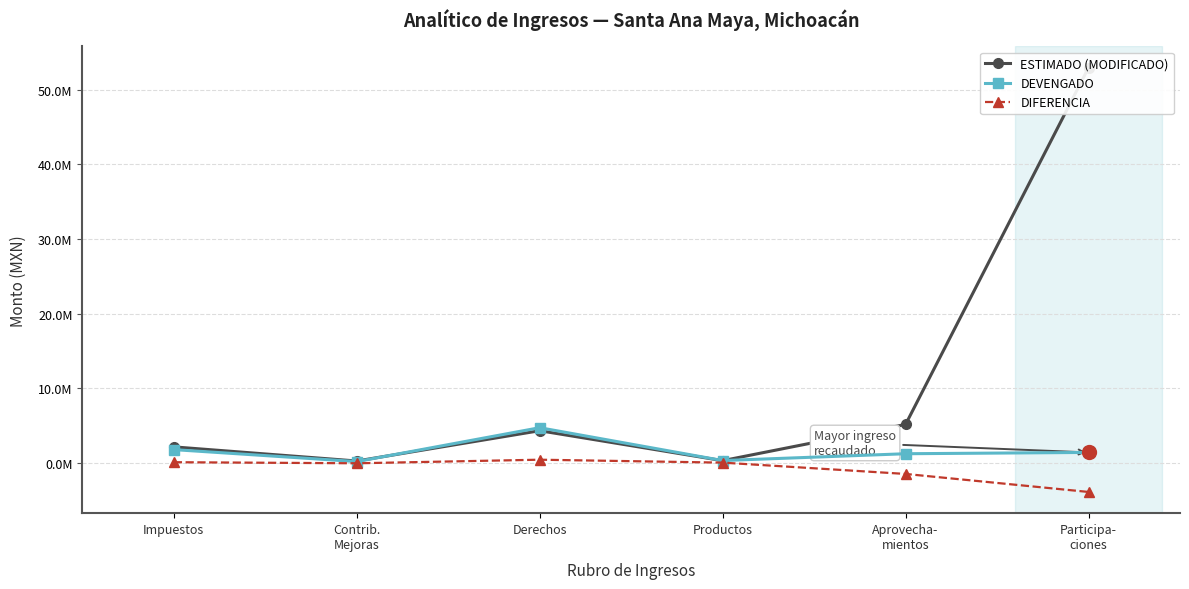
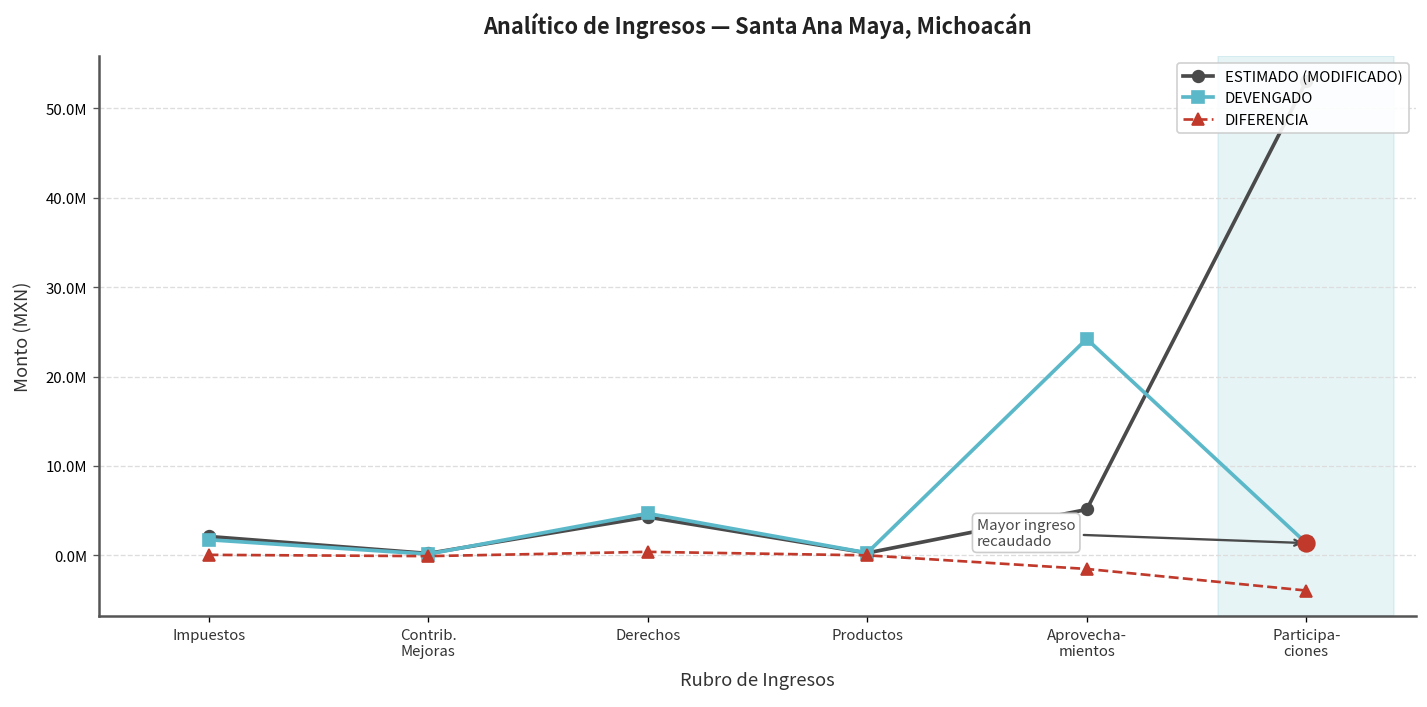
  {
    "ESTIMADO (MODIFICADO)": {
      "Impuestos": 2000000,
      "Derechos": 4000000,
      "Aprovecha- mientos": 5000000
    },
    "DEVENGADO": {
      "Impuestos": 2000000,
      "Derechos": 5000000,
-     "Aprovecha- mientos": 1000000
+     "Aprovecha- mientos": 24000000
    }
  }
